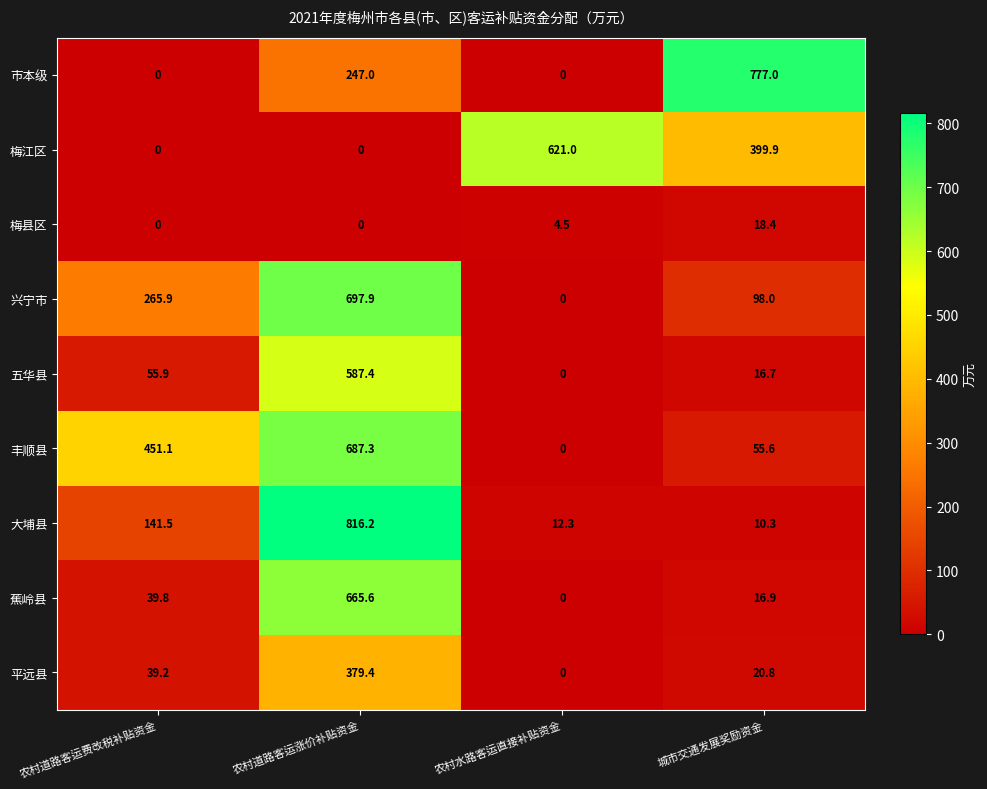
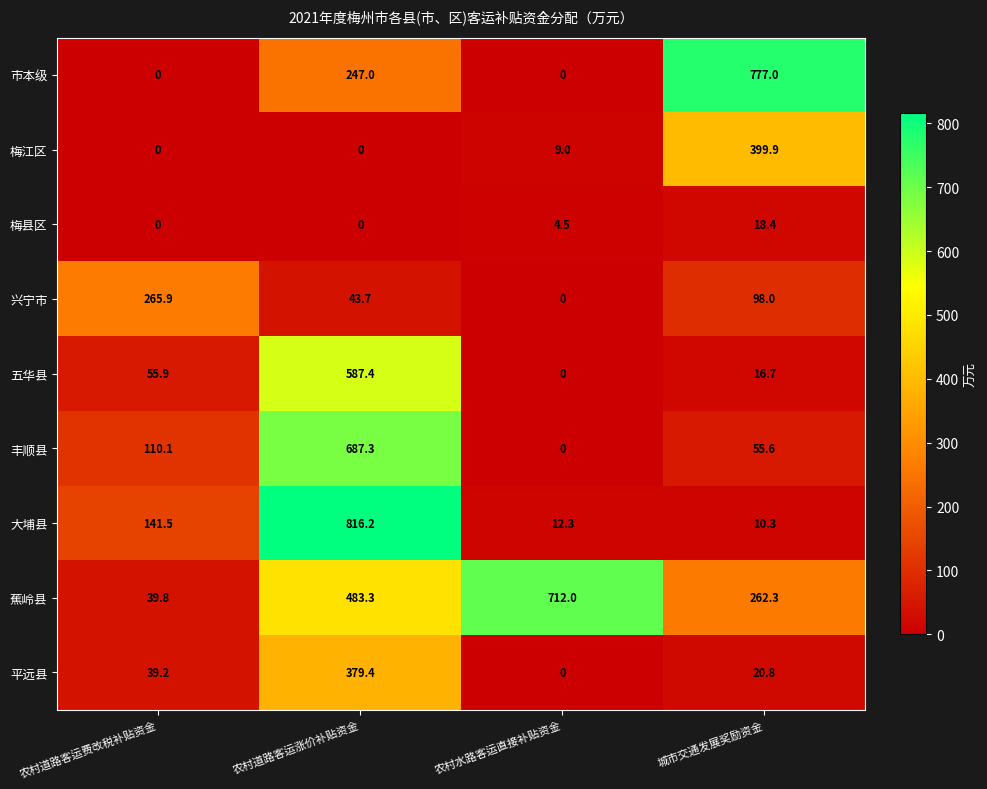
  {
    "市本级": {
      "农村道路客运费改税补贴资金": 0,
      "农村道路客运涨价补贴资金": 247.0,
      "农村水路客运直接补贴资金": 0,
      "城市交通发展奖励资金": 777.0
    },
    "梅江区": {
      "农村道路客运费改税补贴资金": 0,
      "农村道路客运涨价补贴资金": 0,
-     "农村水路客运直接补贴资金": 621.0,
+     "农村水路客运直接补贴资金": 9.0,
      "城市交通发展奖励资金": 399.9
    },
    "梅县区": {
      "农村道路客运费改税补贴资金": 0,
      "农村道路客运涨价补贴资金": 0,
      "农村水路客运直接补贴资金": 4.5,
      "城市交通发展奖励资金": 18.4
    },
    "兴宁市": {
      "农村道路客运费改税补贴资金": 265.9,
-     "农村道路客运涨价补贴资金": 697.9,
+     "农村道路客运涨价补贴资金": 43.7,
      "农村水路客运直接补贴资金": 0,
      "城市交通发展奖励资金": 98.0
    },
    "五华县": {
      "农村道路客运费改税补贴资金": 55.9,
      "农村道路客运涨价补贴资金": 587.4,
      "农村水路客运直接补贴资金": 0,
      "城市交通发展奖励资金": 16.7
    },
    "丰顺县": {
-     "农村道路客运费改税补贴资金": 451.1,
+     "农村道路客运费改税补贴资金": 110.1,
      "农村道路客运涨价补贴资金": 687.3,
      "农村水路客运直接补贴资金": 0,
      "城市交通发展奖励资金": 55.6
    },
    "大埔县": {
      "农村道路客运费改税补贴资金": 141.5,
      "农村道路客运涨价补贴资金": 816.2,
      "农村水路客运直接补贴资金": 12.3,
      "城市交通发展奖励资金": 10.3
    },
    "蕉岭县": {
      "农村道路客运费改税补贴资金": 39.8,
-     "农村道路客运涨价补贴资金": 665.6,
-     "农村水路客运直接补贴资金": 0,
-     "城市交通发展奖励资金": 16.9
+     "农村道路客运涨价补贴资金": 483.3,
+     "农村水路客运直接补贴资金": 712.0,
+     "城市交通发展奖励资金": 262.3
    },
    "平远县": {
      "农村道路客运费改税补贴资金": 39.2,
      "农村道路客运涨价补贴资金": 379.4,
      "农村水路客运直接补贴资金": 0,
      "城市交通发展奖励资金": 20.8
    }
  }
